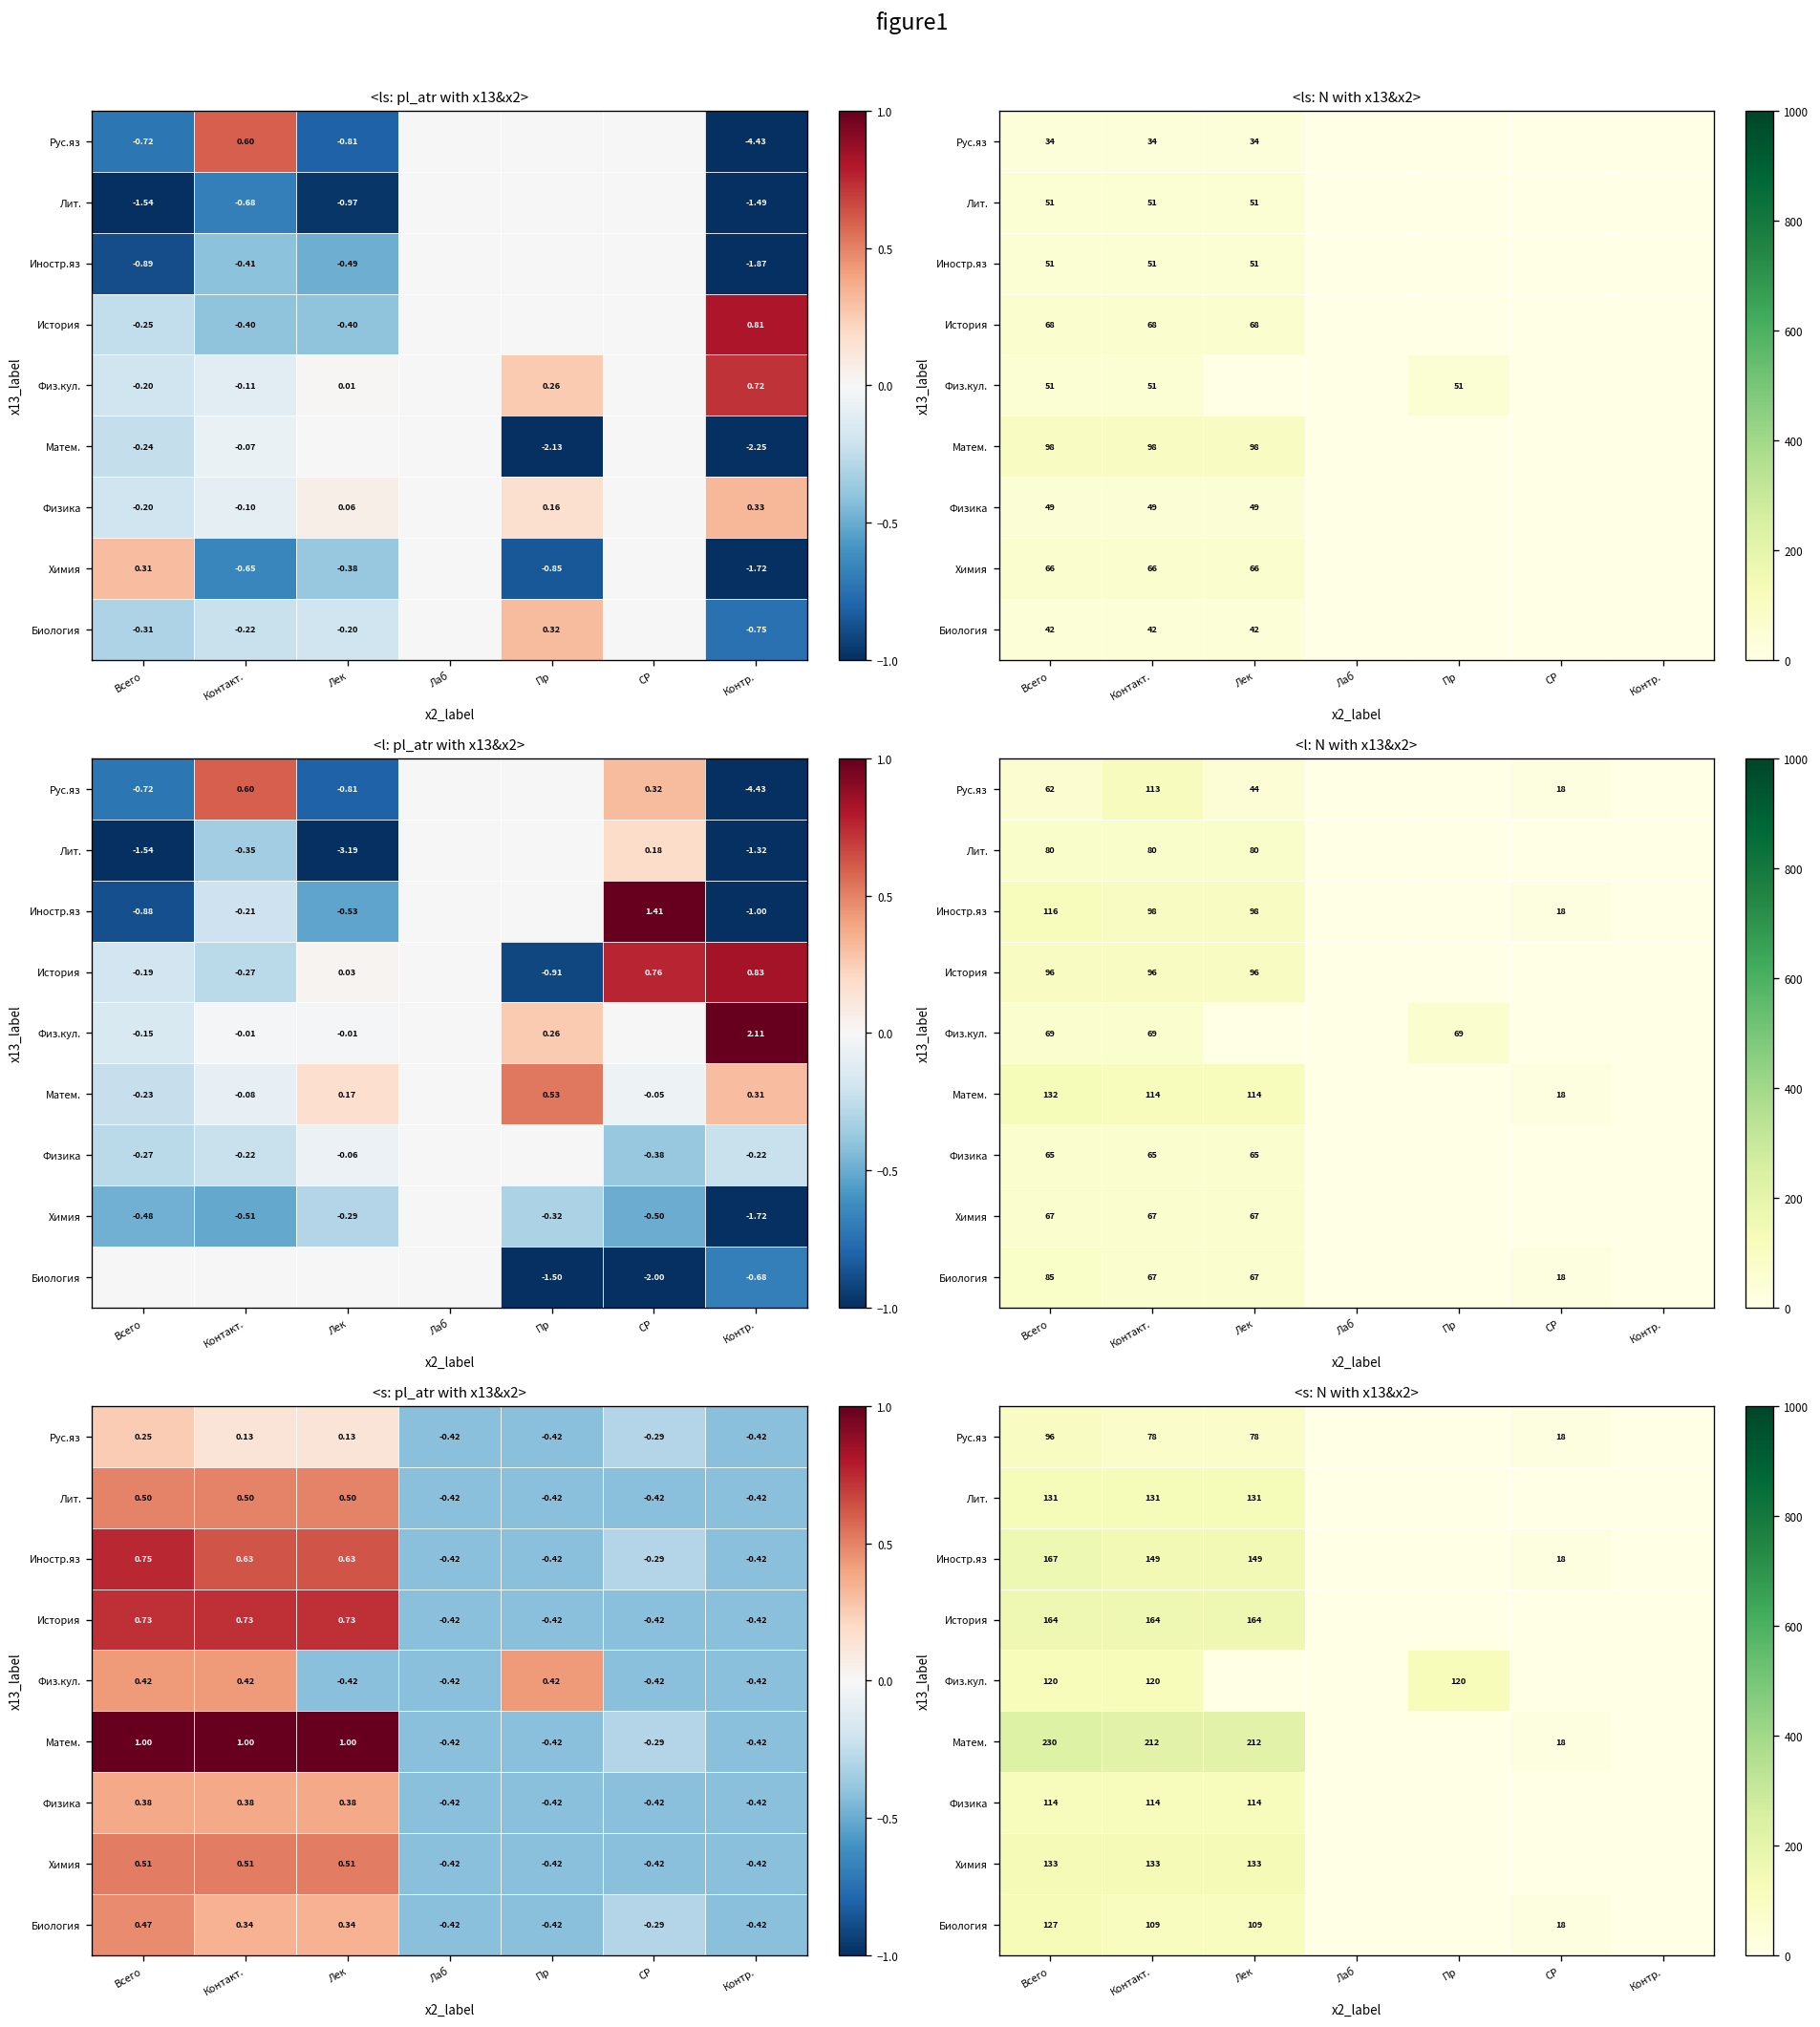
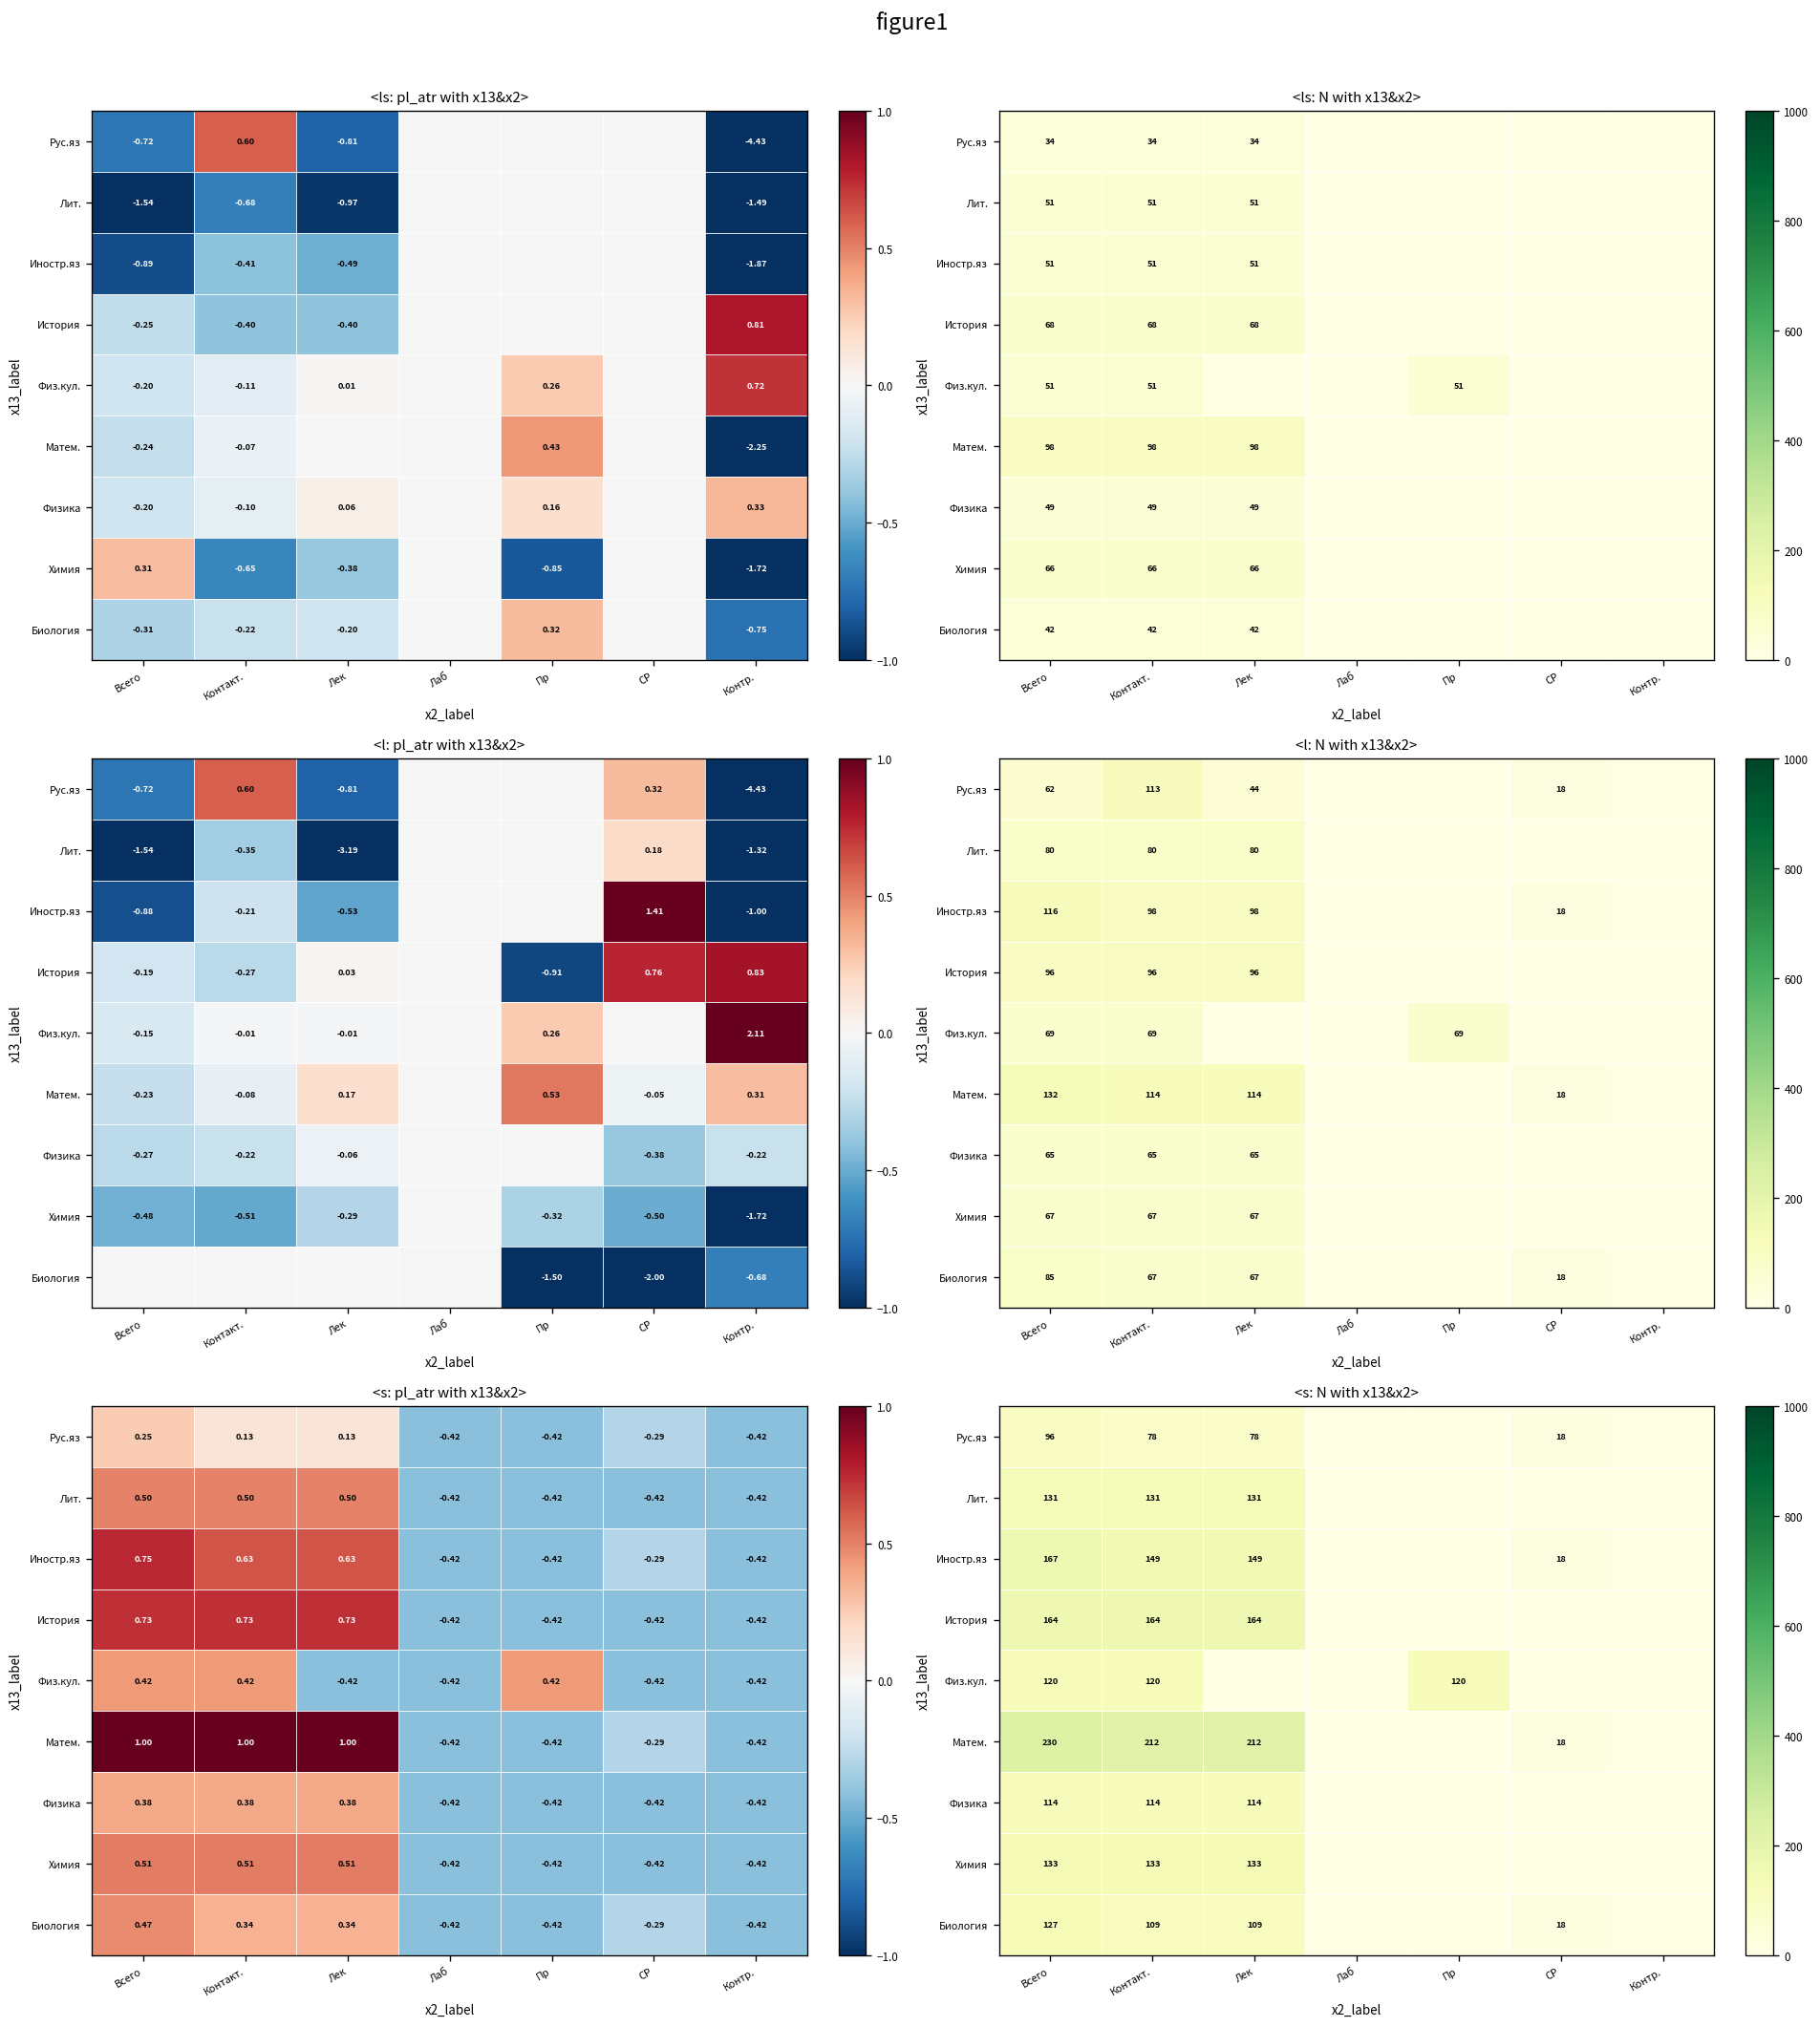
  {
    "<ls: pl_atr with x13&x2>": {
      "Матем.": {
        "Всего": -0.24,
        "Контакт.": -0.07,
-       "Пр": -2.13,
+       "Пр": 0.43,
        "Контр.": -2.25
      }
    }
  }
